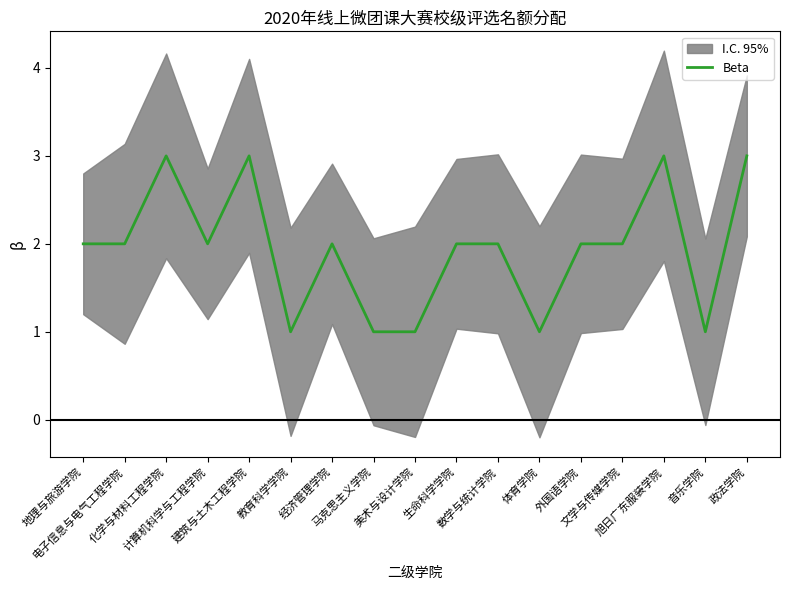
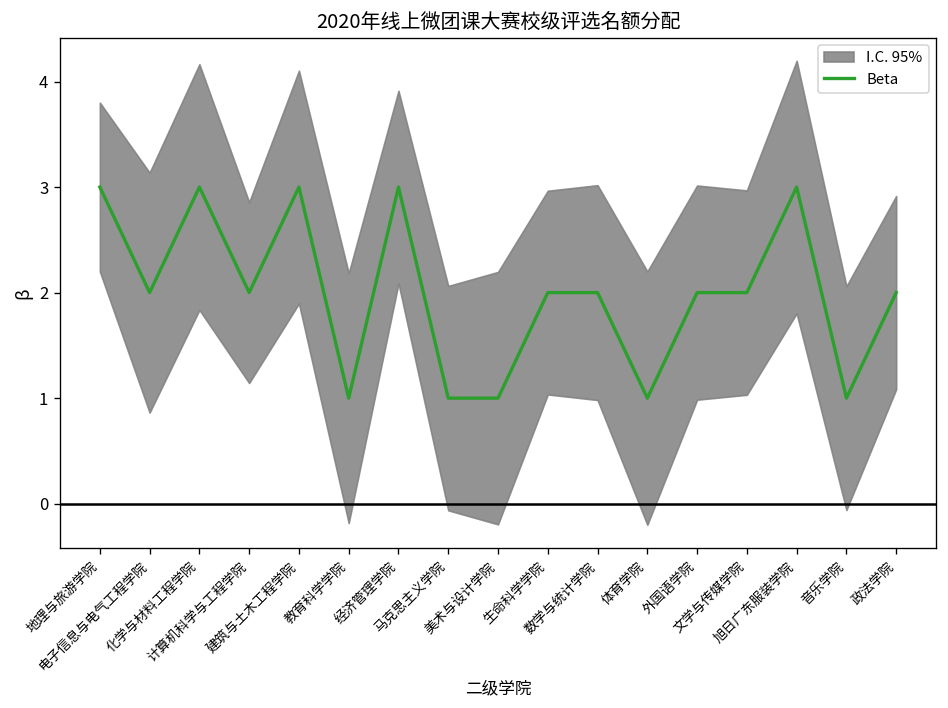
  {
    "Beta": {
-     "地理与旅游学院": 2,
+     "地理与旅游学院": 3,
      "电子信息与电气工程学院": 2,
      "化学与材料工程学院": 3,
      "计算机科学与工程学院": 2,
      "建筑与土木工程学院": 3,
      "教育科学学院": 1,
-     "经济管理学院": 2,
+     "经济管理学院": 3,
      "马克思主义学院": 1,
      "美术与设计学院": 1,
      "生命科学学院": 2,
      "数学与统计学院": 2,
      "体育学院": 1,
      "外国语学院": 2,
      "文学与传媒学院": 2,
      "旭日广东服装学院": 3,
      "音乐学院": 1,
-     "政法学院": 3
+     "政法学院": 2
    }
  }
